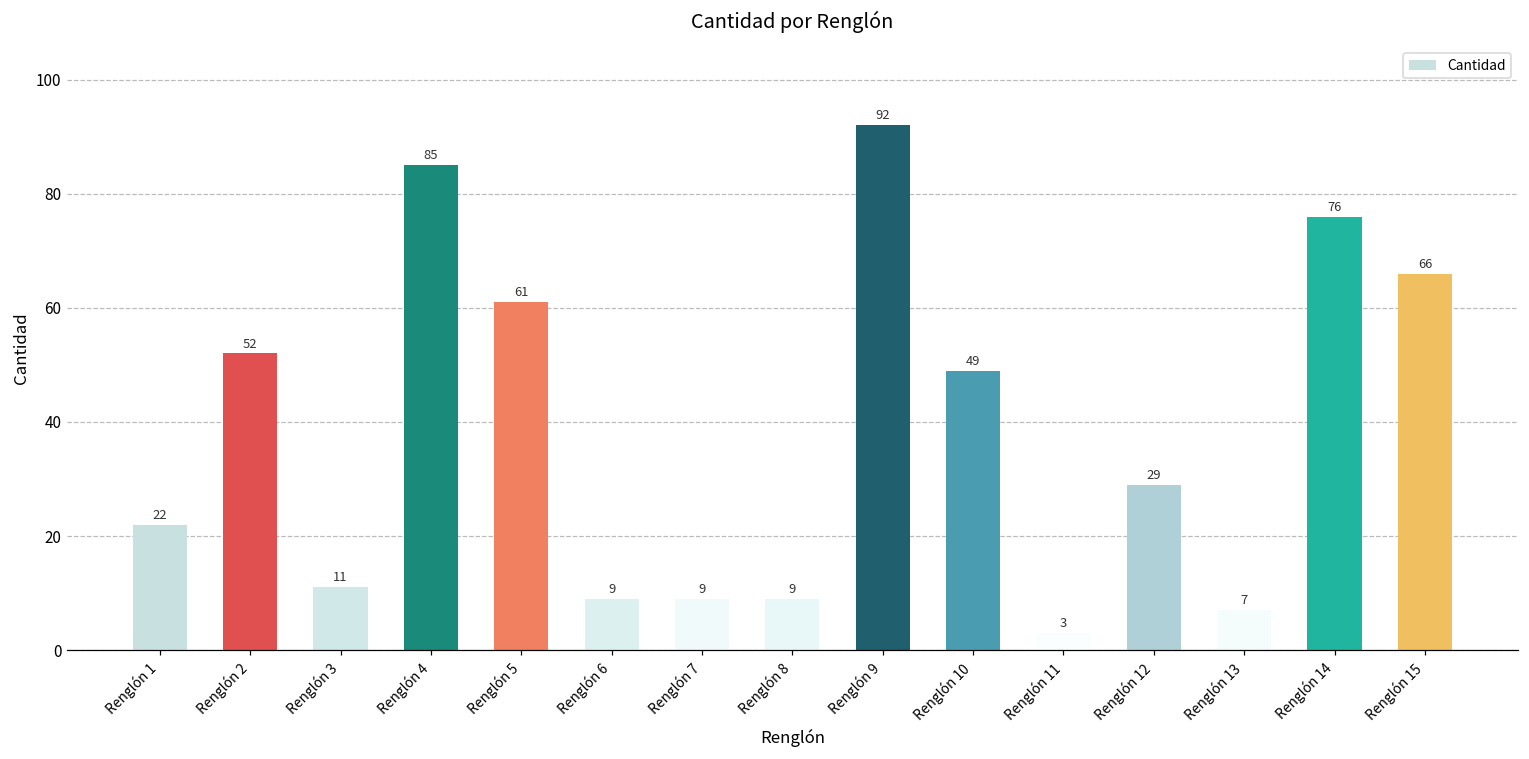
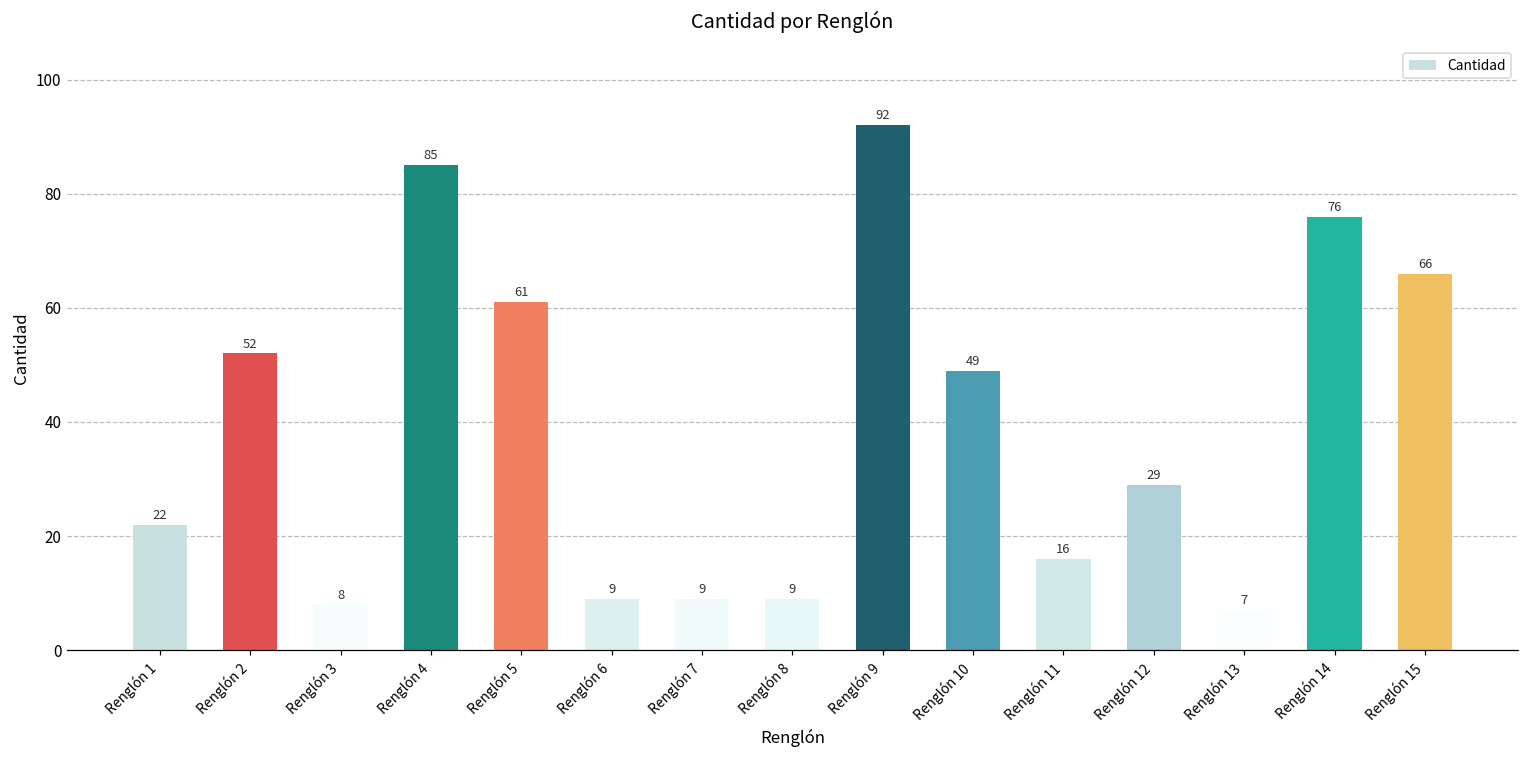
  {
    "Renglón 1": 22,
    "Renglón 2": 52,
-   "Renglón 3": 11,
+   "Renglón 3": 8,
    "Renglón 4": 85,
    "Renglón 5": 61,
    "Renglón 6": 9,
    "Renglón 7": 9,
    "Renglón 8": 9,
    "Renglón 9": 92,
    "Renglón 10": 49,
-   "Renglón 11": 3,
+   "Renglón 11": 16,
    "Renglón 12": 29,
    "Renglón 13": 7,
    "Renglón 14": 76,
    "Renglón 15": 66
  }
